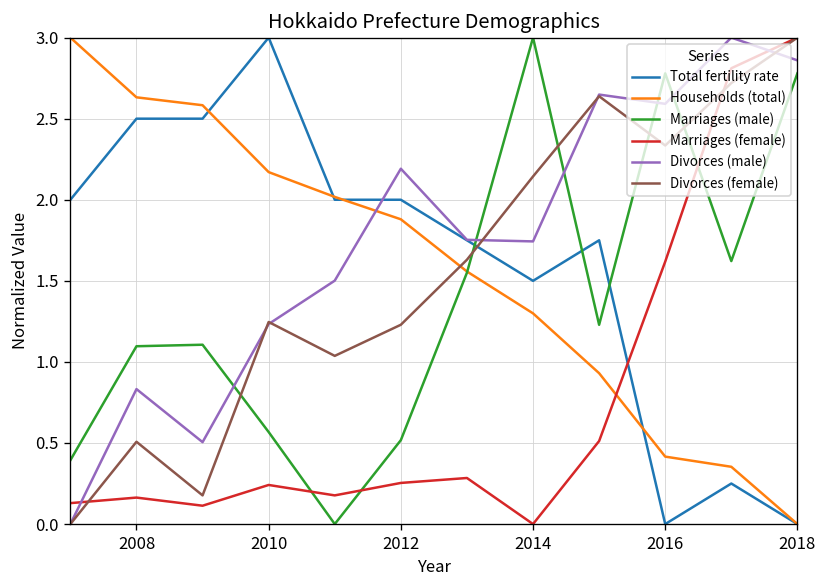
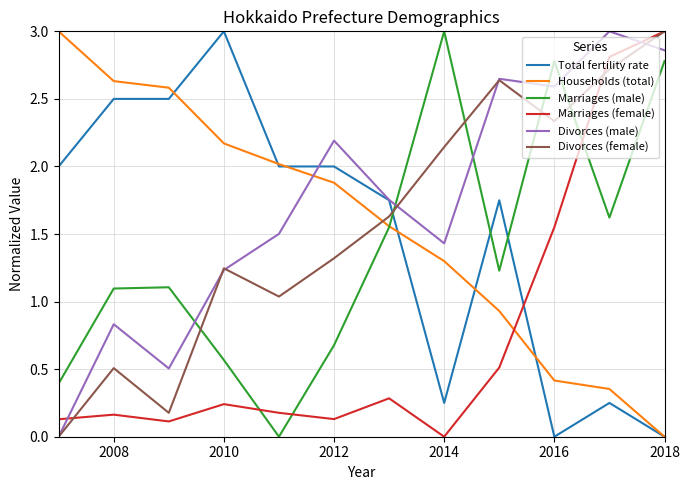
  {
    "Total fertility rate": {
      "2008": 2.50,
      "2010": 3.00,
      "2012": 2.00,
-     "2014": 1.50,
+     "2014": 0.25,
      "2016": 0.00
    },
    "Households (total)": {
      "2008": 2.63,
      "2010": 2.17,
      "2012": 1.88,
      "2014": 1.30,
      "2016": 0.42
    },
    "Marriages (male)": {
      "2008": 1.10,
      "2010": 0.57,
-     "2012": 0.52,
+     "2012": 0.68,
      "2014": 3.00,
      "2018": 2.78
    },
    "Marriages (female)": {
      "2008": 0.16,
      "2010": 0.24,
-     "2012": 0.25,
+     "2012": 0.13,
      "2014": 0.00,
-     "2016": 1.62
+     "2016": 1.55
    },
    "Divorces (male)": {
      "2008": 0.83,
      "2012": 2.19,
-     "2014": 1.74,
+     "2014": 1.43,
      "2018": 2.86
    },
    "Divorces (female)": {
      "2008": 0.51,
-     "2012": 1.23,
+     "2012": 1.32,
      "2014": 2.14
    }
  }
